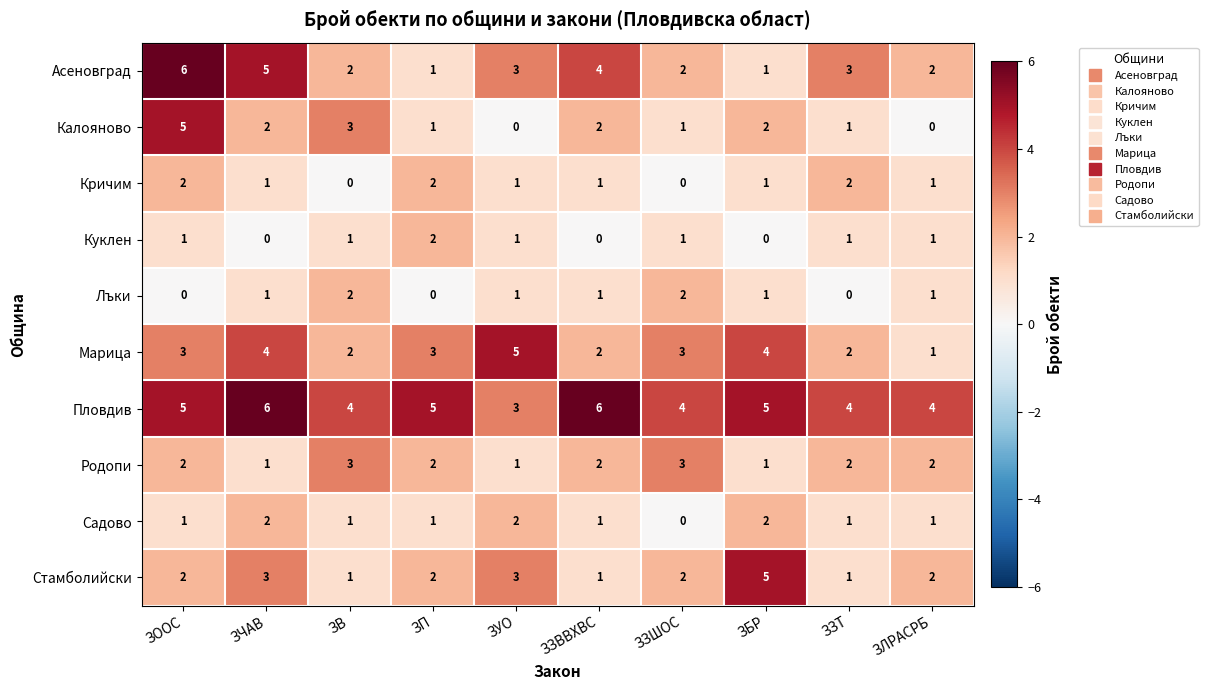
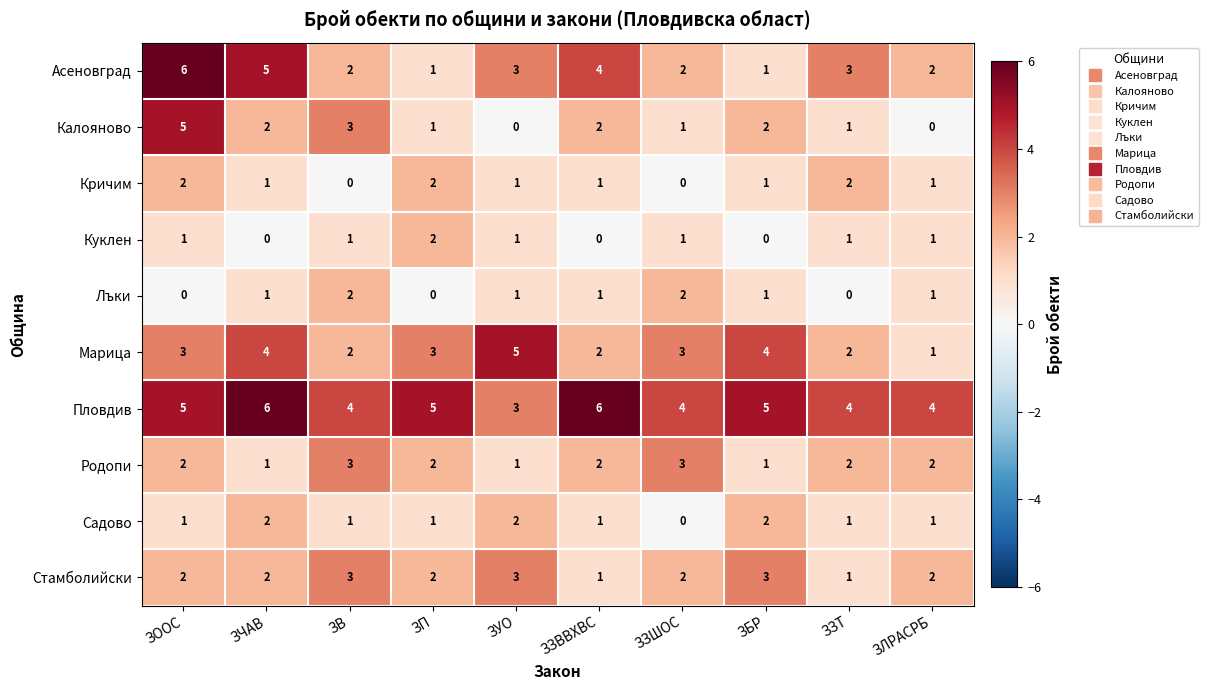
  {
    "Асеновград": {
      "ЗООС": 6,
      "ЗЧАВ": 5,
      "ЗВ": 2,
      "ЗП": 1,
      "ЗУО": 3,
      "ЗЗВВХВС": 4,
      "ЗЗШОС": 2,
      "ЗБР": 1,
      "ЗЗТ": 3,
      "ЗЛРАСРБ": 2
    },
    "Калояново": {
      "ЗООС": 5,
      "ЗЧАВ": 2,
      "ЗВ": 3,
      "ЗП": 1,
      "ЗУО": 0,
      "ЗЗВВХВС": 2,
      "ЗЗШОС": 1,
      "ЗБР": 2,
      "ЗЗТ": 1,
      "ЗЛРАСРБ": 0
    },
    "Кричим": {
      "ЗООС": 2,
      "ЗЧАВ": 1,
      "ЗВ": 0,
      "ЗП": 2,
      "ЗУО": 1,
      "ЗЗВВХВС": 1,
      "ЗЗШОС": 0,
      "ЗБР": 1,
      "ЗЗТ": 2,
      "ЗЛРАСРБ": 1
    },
    "Куклен": {
      "ЗООС": 1,
      "ЗЧАВ": 0,
      "ЗВ": 1,
      "ЗП": 2,
      "ЗУО": 1,
      "ЗЗВВХВС": 0,
      "ЗЗШОС": 1,
      "ЗБР": 0,
      "ЗЗТ": 1,
      "ЗЛРАСРБ": 1
    },
    "Лъки": {
      "ЗООС": 0,
      "ЗЧАВ": 1,
      "ЗВ": 2,
      "ЗП": 0,
      "ЗУО": 1,
      "ЗЗВВХВС": 1,
      "ЗЗШОС": 2,
      "ЗБР": 1,
      "ЗЗТ": 0,
      "ЗЛРАСРБ": 1
    },
    "Марица": {
      "ЗООС": 3,
      "ЗЧАВ": 4,
      "ЗВ": 2,
      "ЗП": 3,
      "ЗУО": 5,
      "ЗЗВВХВС": 2,
      "ЗЗШОС": 3,
      "ЗБР": 4,
      "ЗЗТ": 2,
      "ЗЛРАСРБ": 1
    },
    "Пловдив": {
      "ЗООС": 5,
      "ЗЧАВ": 6,
      "ЗВ": 4,
      "ЗП": 5,
      "ЗУО": 3,
      "ЗЗВВХВС": 6,
      "ЗЗШОС": 4,
      "ЗБР": 5,
      "ЗЗТ": 4,
      "ЗЛРАСРБ": 4
    },
    "Родопи": {
      "ЗООС": 2,
      "ЗЧАВ": 1,
      "ЗВ": 3,
      "ЗП": 2,
      "ЗУО": 1,
      "ЗЗВВХВС": 2,
      "ЗЗШОС": 3,
      "ЗБР": 1,
      "ЗЗТ": 2,
      "ЗЛРАСРБ": 2
    },
    "Садово": {
      "ЗООС": 1,
      "ЗЧАВ": 2,
      "ЗВ": 1,
      "ЗП": 1,
      "ЗУО": 2,
      "ЗЗВВХВС": 1,
      "ЗЗШОС": 0,
      "ЗБР": 2,
      "ЗЗТ": 1,
      "ЗЛРАСРБ": 1
    },
    "Стамболийски": {
      "ЗООС": 2,
-     "ЗЧАВ": 3,
-     "ЗВ": 1,
+     "ЗЧАВ": 2,
+     "ЗВ": 3,
      "ЗП": 2,
      "ЗУО": 3,
      "ЗЗВВХВС": 1,
      "ЗЗШОС": 2,
-     "ЗБР": 5,
+     "ЗБР": 3,
      "ЗЗТ": 1,
      "ЗЛРАСРБ": 2
    }
  }
